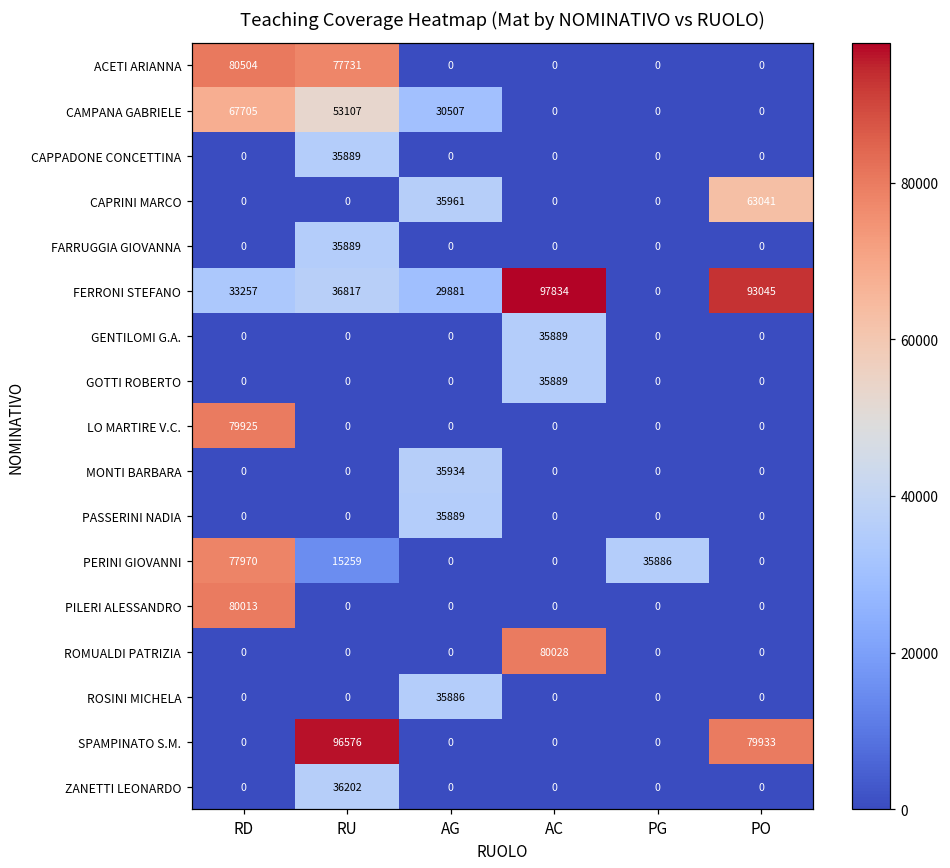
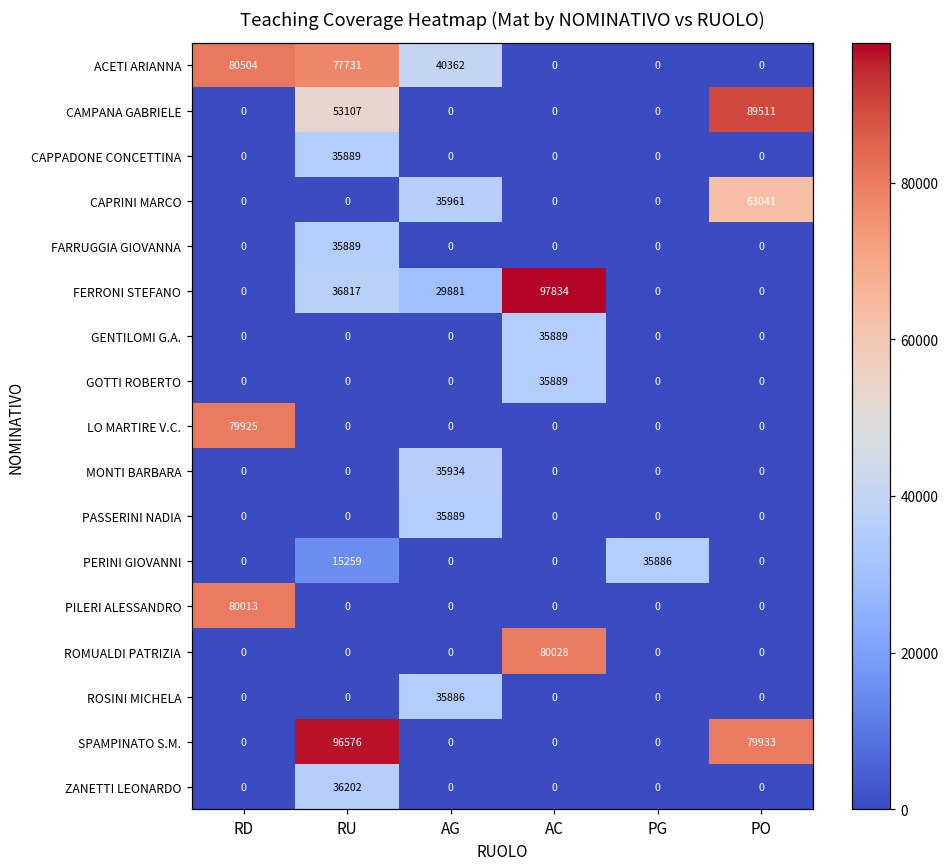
  {
    "ACETI ARIANNA": {
      "RD": 80504,
      "RU": 77731,
-     "AG": 0,
+     "AG": 40362,
      "AC": 0,
      "PG": 0,
      "PO": 0
    },
    "CAMPANA GABRIELE": {
-     "RD": 67705,
+     "RD": 0,
      "RU": 53107,
-     "AG": 30507,
+     "AG": 0,
      "AC": 0,
      "PG": 0,
-     "PO": 0
+     "PO": 89511
    },
    "CAPPADONE CONCETTINA": {
      "RD": 0,
      "RU": 35889,
      "AG": 0,
      "AC": 0,
      "PG": 0,
      "PO": 0
    },
    "CAPRINI MARCO": {
      "RD": 0,
      "RU": 0,
      "AG": 35961,
      "AC": 0,
      "PG": 0,
      "PO": 63041
    },
    "FARRUGGIA GIOVANNA": {
      "RD": 0,
      "RU": 35889,
      "AG": 0,
      "AC": 0,
      "PG": 0,
      "PO": 0
    },
    "FERRONI STEFANO": {
-     "RD": 33257,
+     "RD": 0,
      "RU": 36817,
      "AG": 29881,
      "AC": 97834,
      "PG": 0,
-     "PO": 93045
+     "PO": 0
    },
    "GENTILOMI G.A.": {
      "RD": 0,
      "RU": 0,
      "AG": 0,
      "AC": 35889,
      "PG": 0,
      "PO": 0
    },
    "GOTTI ROBERTO": {
      "RD": 0,
      "RU": 0,
      "AG": 0,
      "AC": 35889,
      "PG": 0,
      "PO": 0
    },
    "LO MARTIRE V.C.": {
      "RD": 79925,
      "RU": 0,
      "AG": 0,
      "AC": 0,
      "PG": 0,
      "PO": 0
    },
    "MONTI BARBARA": {
      "RD": 0,
      "RU": 0,
      "AG": 35934,
      "AC": 0,
      "PG": 0,
      "PO": 0
    },
    "PASSERINI NADIA": {
      "RD": 0,
      "RU": 0,
      "AG": 35889,
      "AC": 0,
      "PG": 0,
      "PO": 0
    },
    "PERINI GIOVANNI": {
-     "RD": 77970,
+     "RD": 0,
      "RU": 15259,
      "AG": 0,
      "AC": 0,
      "PG": 35886,
      "PO": 0
    },
    "PILERI ALESSANDRO": {
      "RD": 80013,
      "RU": 0,
      "AG": 0,
      "AC": 0,
      "PG": 0,
      "PO": 0
    },
    "ROMUALDI PATRIZIA": {
      "RD": 0,
      "RU": 0,
      "AG": 0,
      "AC": 80028,
      "PG": 0,
      "PO": 0
    },
    "ROSINI MICHELA": {
      "RD": 0,
      "RU": 0,
      "AG": 35886,
      "AC": 0,
      "PG": 0,
      "PO": 0
    },
    "SPAMPINATO S.M.": {
      "RD": 0,
      "RU": 96576,
      "AG": 0,
      "AC": 0,
      "PG": 0,
      "PO": 79933
    },
    "ZANETTI LEONARDO": {
      "RD": 0,
      "RU": 36202,
      "AG": 0,
      "AC": 0,
      "PG": 0,
      "PO": 0
    }
  }
